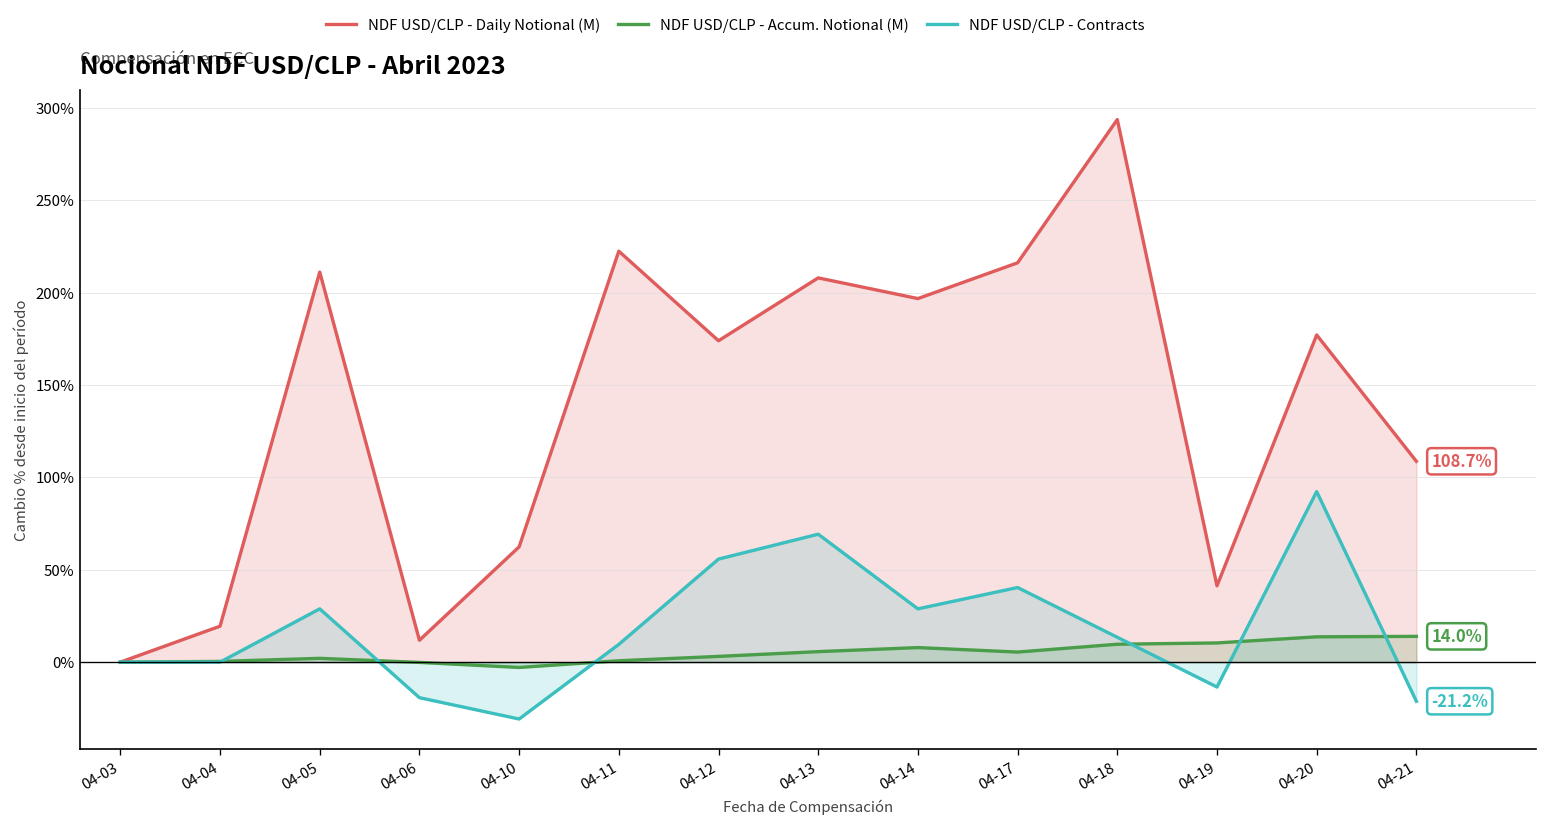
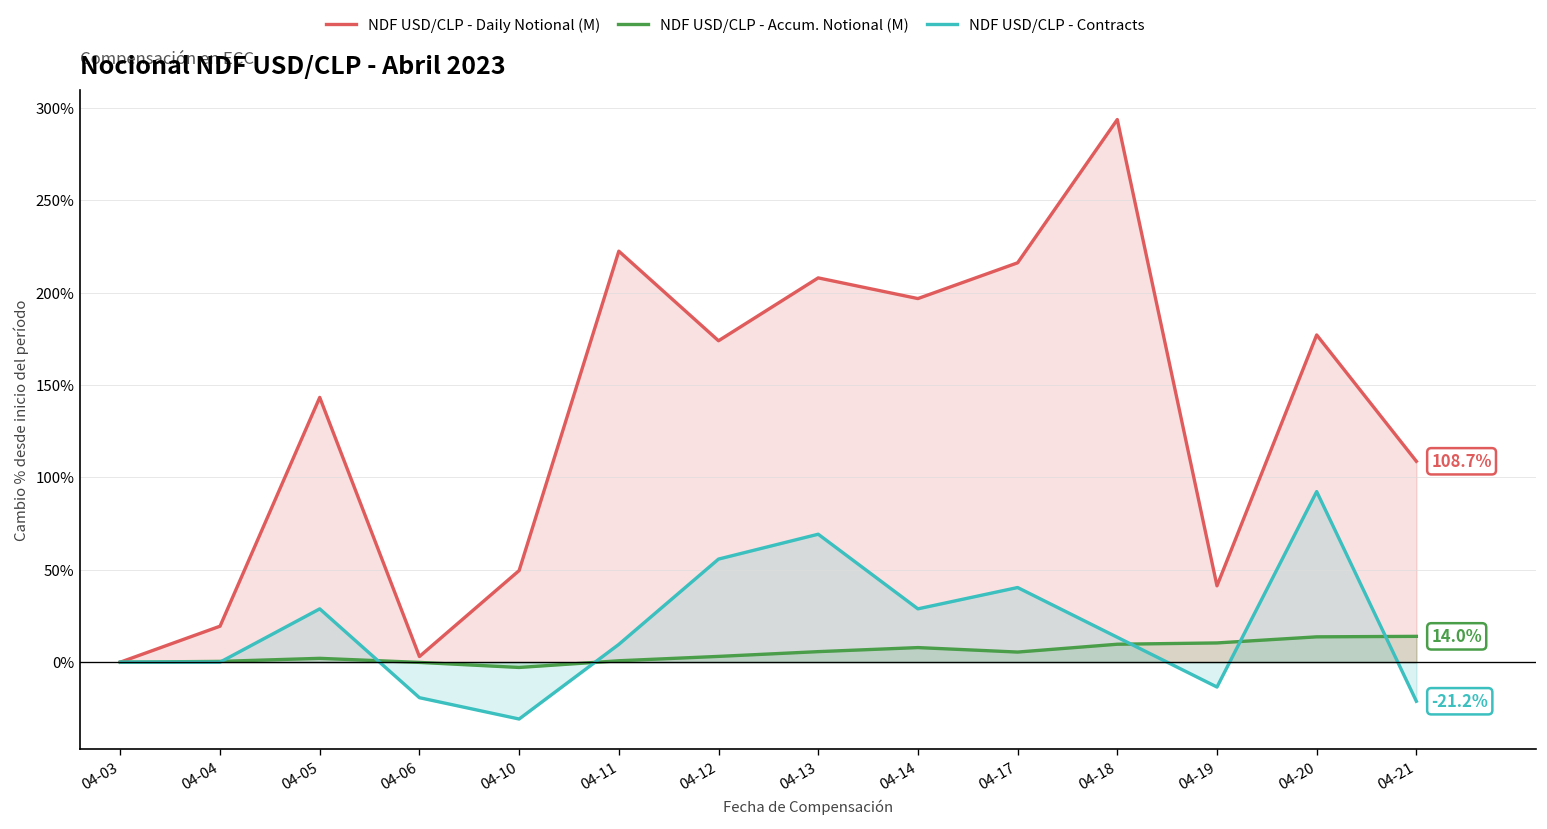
  {
    "NDF USD/CLP - Daily Notional (M)": {
      "04-04": "19%",
-     "04-05": "211%",
-     "04-06": "12%",
-     "04-10": "62%",
+     "04-05": "143%",
+     "04-06": "3%",
+     "04-10": "50%",
      "04-11": "222%",
      "04-12": "174%",
      "04-13": "208%",
      "04-14": "197%",
      "04-17": "216%",
      "04-18": "294%",
      "04-19": "41%",
      "04-20": "177%"
    }
  }
